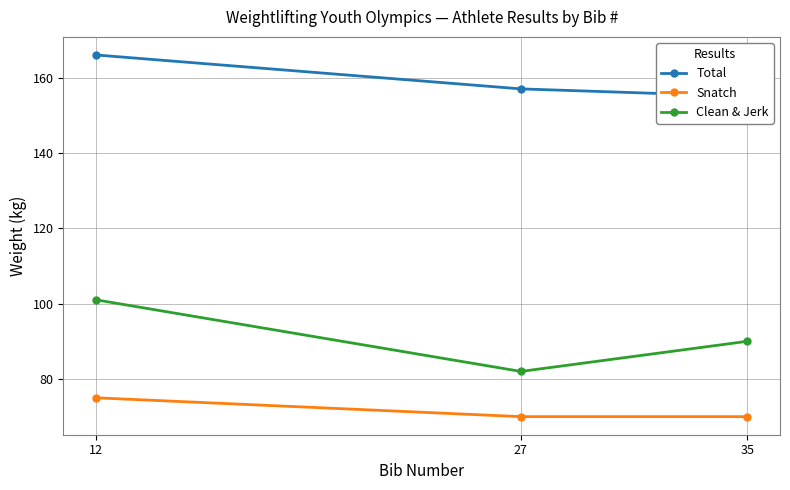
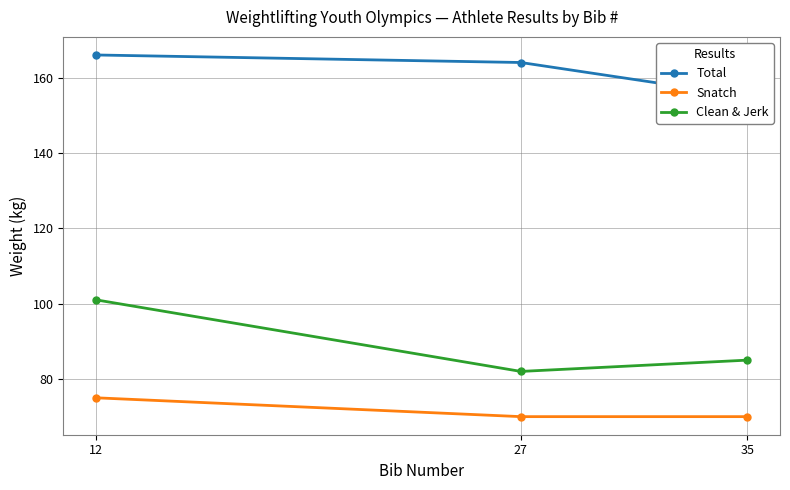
  {
    "Total": {
      "12": 166,
-     "27": 157
+     "27": 164
    },
    "Snatch": {
      "12": 75,
      "27": 70,
      "35": 70
    },
    "Clean & Jerk": {
      "12": 101,
      "27": 82,
-     "35": 90
+     "35": 85
    }
  }
